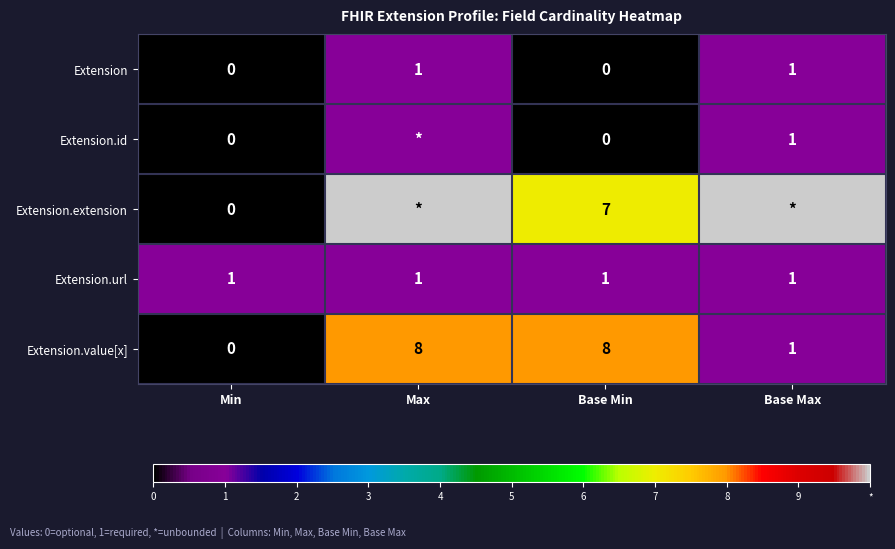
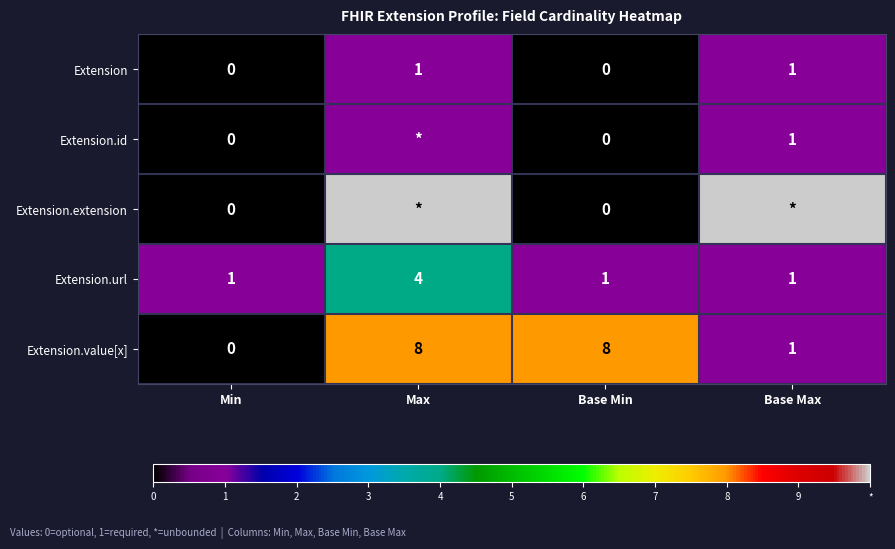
  {
    "Extension": {
      "Min": 0,
      "Max": 1,
      "Base Min": 0,
      "Base Max": 1
    },
    "Extension.id": {
      "Min": 0,
      "Base Min": 0,
      "Base Max": 1
    },
    "Extension.extension": {
      "Min": 0,
-     "Base Min": 7
+     "Base Min": 0
    },
    "Extension.url": {
      "Min": 1,
-     "Max": 1,
+     "Max": 4,
      "Base Min": 1,
      "Base Max": 1
    },
    "Extension.value[x]": {
      "Min": 0,
      "Max": 8,
      "Base Min": 8,
      "Base Max": 1
    }
  }
